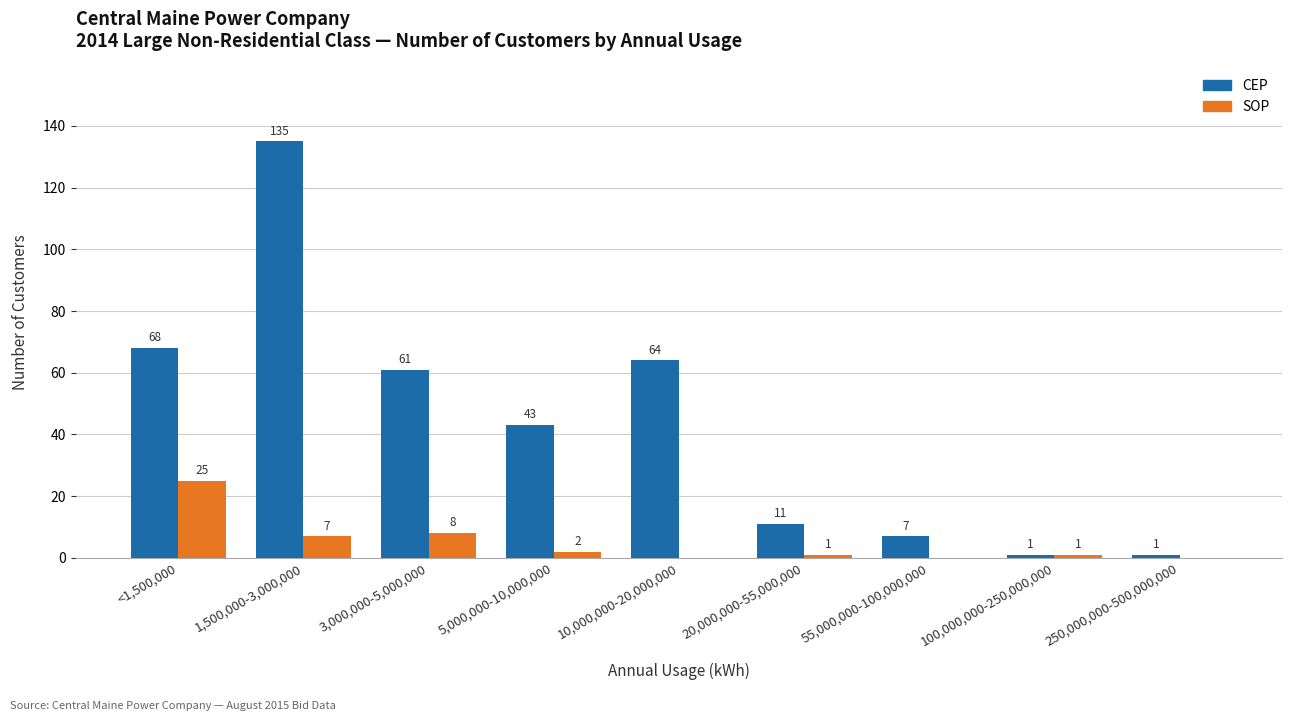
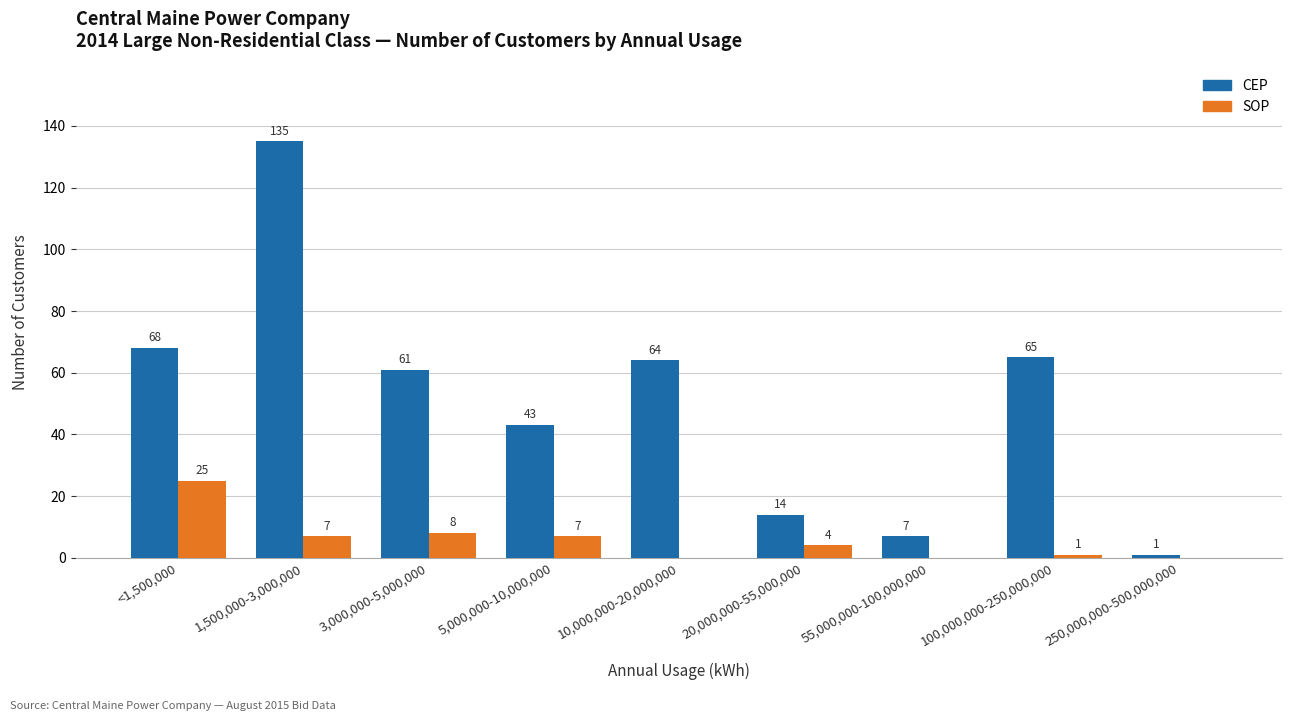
  {
    "CEP": {
      "<1,500,000": 68,
      "1,500,000-3,000,000": 135,
      "3,000,000-5,000,000": 61,
      "5,000,000-10,000,000": 43,
      "10,000,000-20,000,000": 64,
-     "20,000,000-55,000,000": 11,
+     "20,000,000-55,000,000": 14,
      "55,000,000-100,000,000": 7,
-     "100,000,000-250,000,000": 1,
+     "100,000,000-250,000,000": 65,
      "250,000,000-500,000,000": 1
    },
    "SOP": {
      "<1,500,000": 25,
      "1,500,000-3,000,000": 7,
      "3,000,000-5,000,000": 8,
-     "5,000,000-10,000,000": 2,
-     "20,000,000-55,000,000": 1,
+     "5,000,000-10,000,000": 7,
+     "20,000,000-55,000,000": 4,
      "100,000,000-250,000,000": 1
    }
  }
